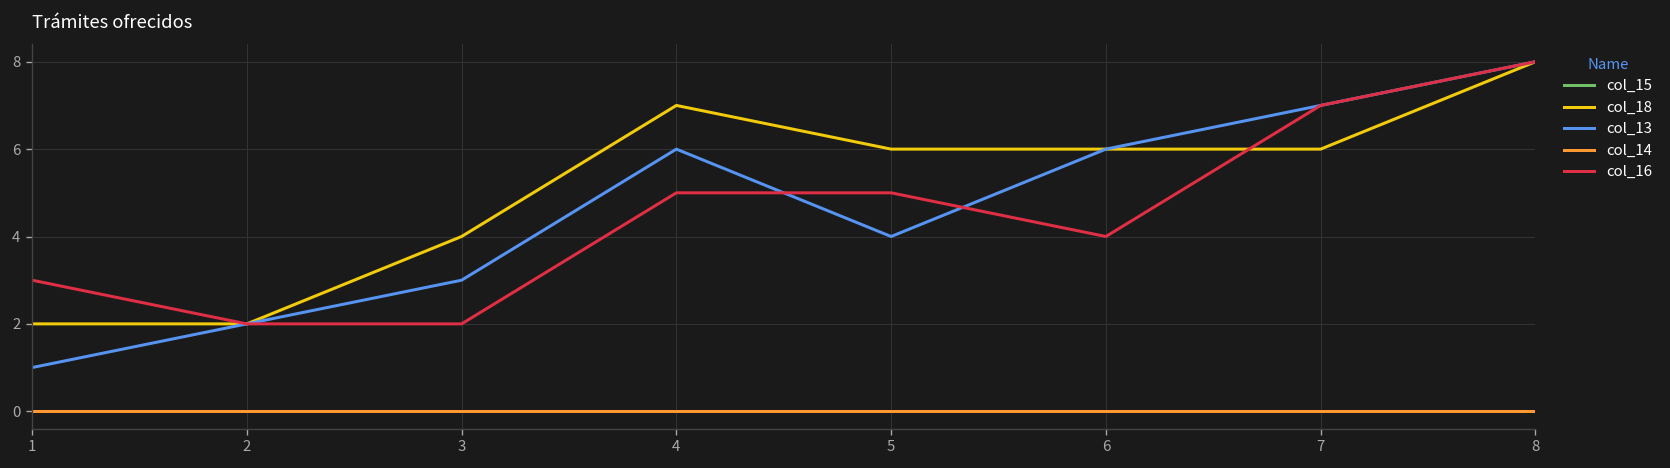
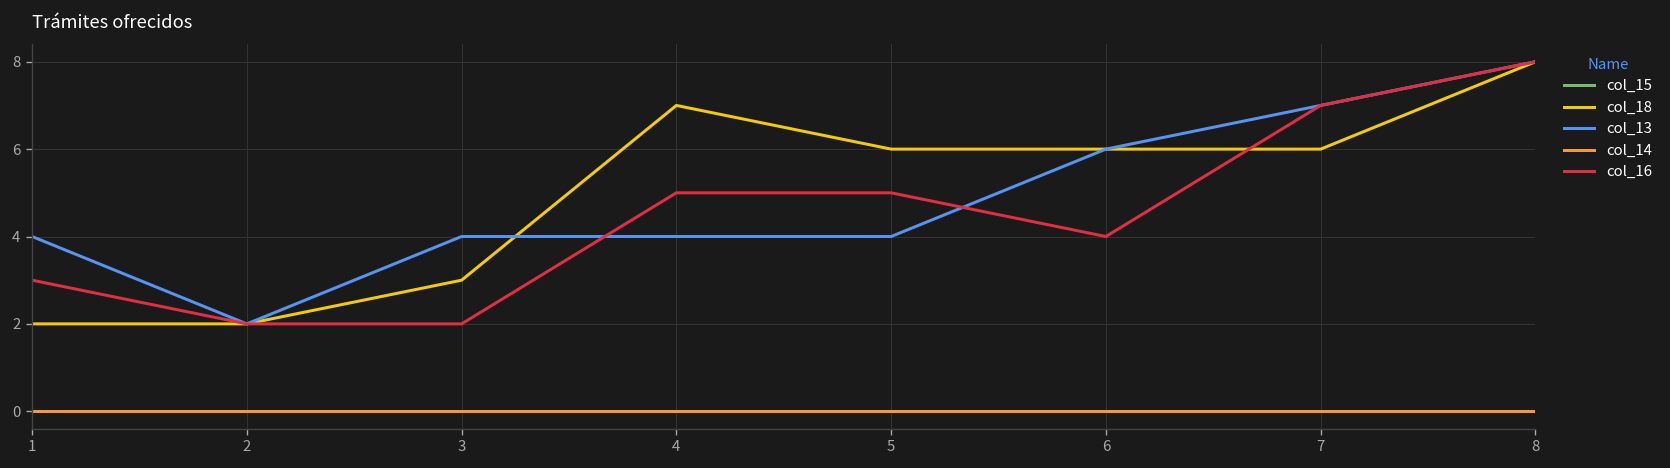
  {
    "col_14": {
      "1": 0,
      "2": 0,
      "3": 0,
      "4": 0,
      "5": 0,
      "6": 0,
      "7": 0,
      "8": 0
    },
    "col_18": {
      "1": 2,
-     "3": 4,
+     "3": 3,
      "4": 7,
      "5": 6,
      "7": 6
    },
    "col_13": {
-     "1": 1,
-     "3": 3,
-     "4": 6,
+     "1": 4,
+     "3": 4,
+     "4": 4,
      "5": 4
    },
    "col_16": {
      "1": 3,
      "3": 2,
      "4": 5,
      "5": 5,
      "6": 4
    }
  }
